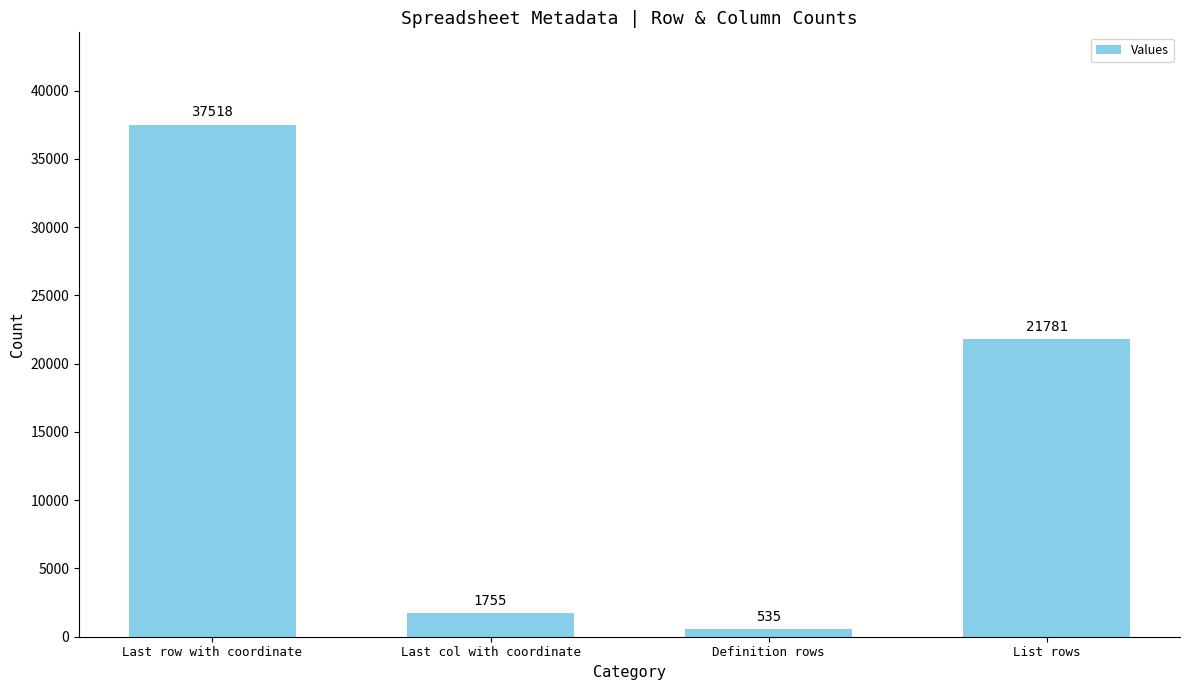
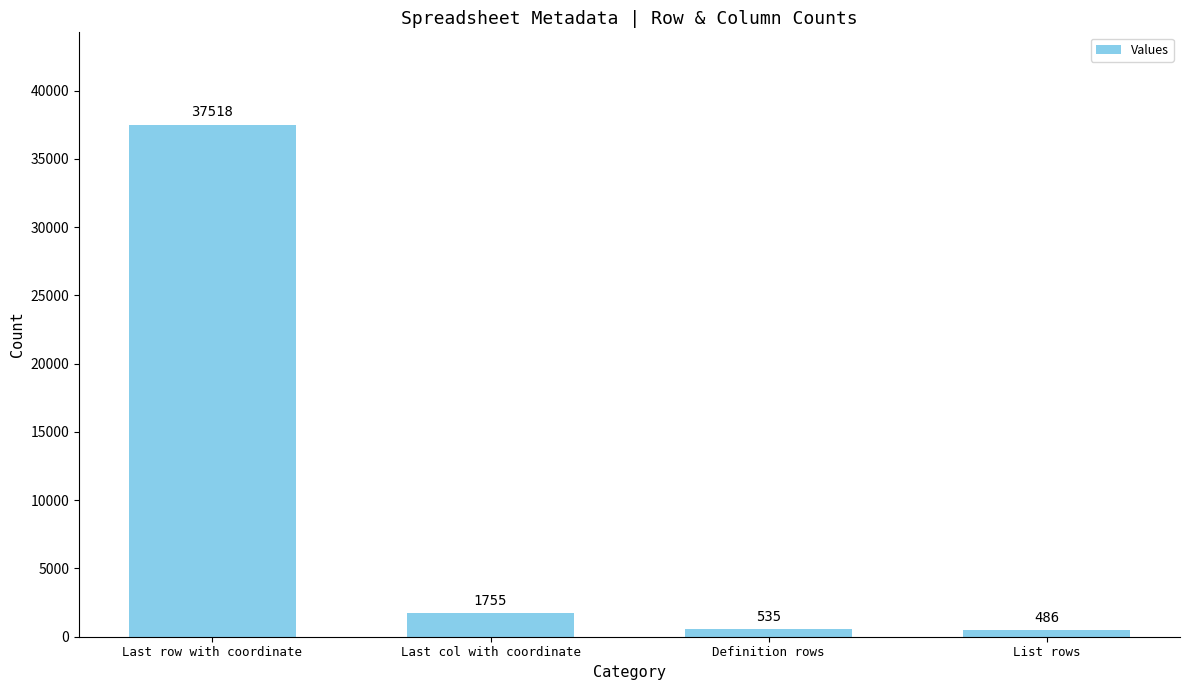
  {
    "Last row with coordinate": 37518,
    "Last col with coordinate": 1755,
    "Definition rows": 535,
-   "List rows": 21781
+   "List rows": 486
  }
